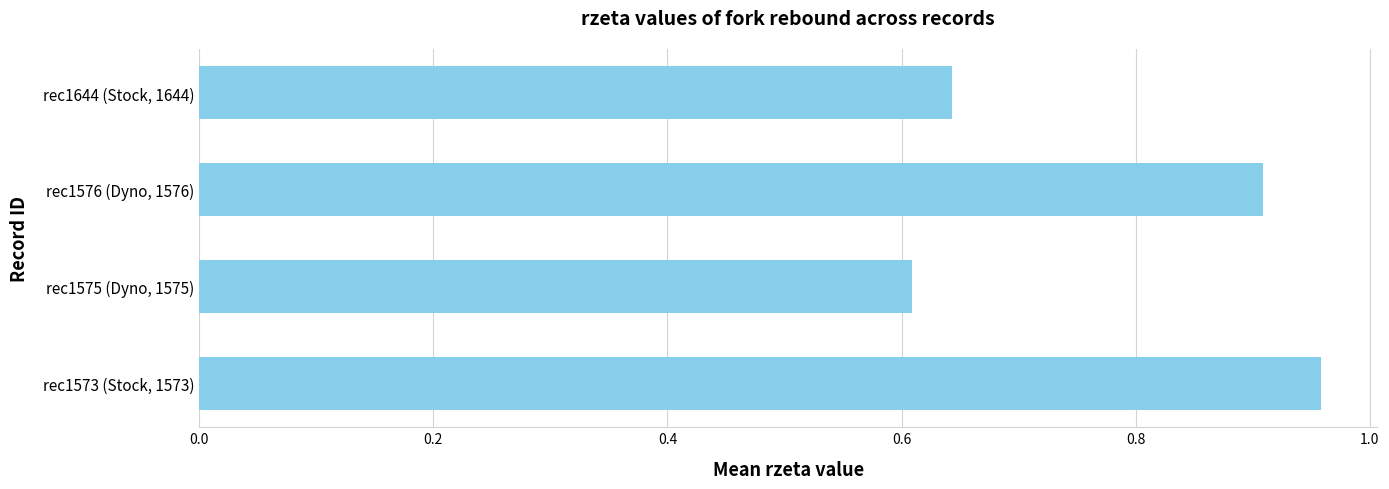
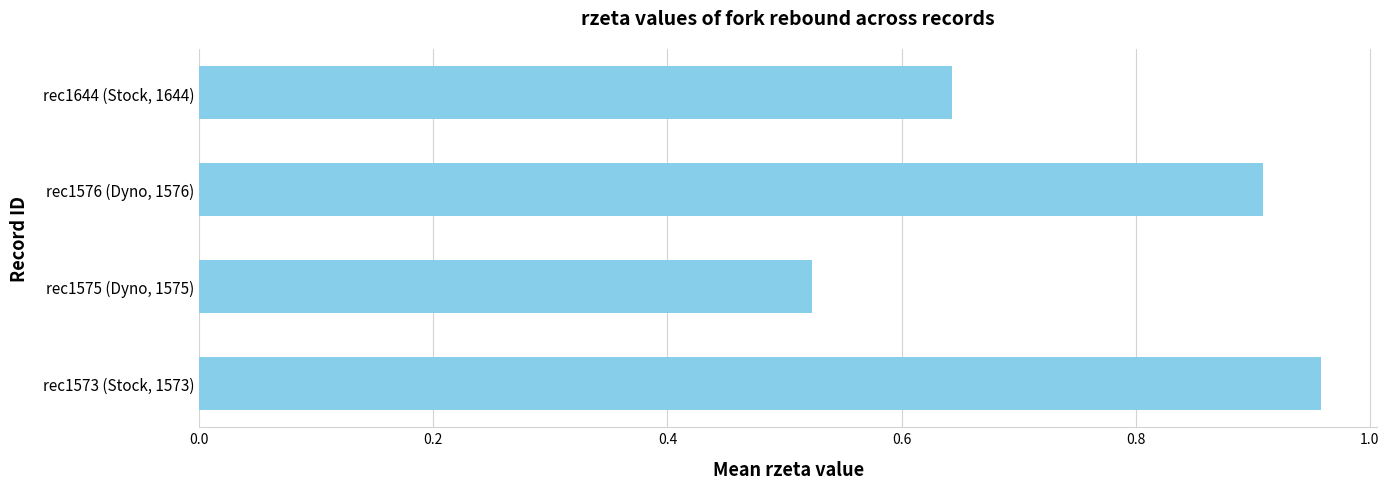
  {
    "rec1644 (Stock, 1644)": 0.643,
    "rec1576 (Dyno, 1576)": 0.909,
-   "rec1575 (Dyno, 1575)": 0.609,
+   "rec1575 (Dyno, 1575)": 0.523,
    "rec1573 (Stock, 1573)": 0.958
  }
